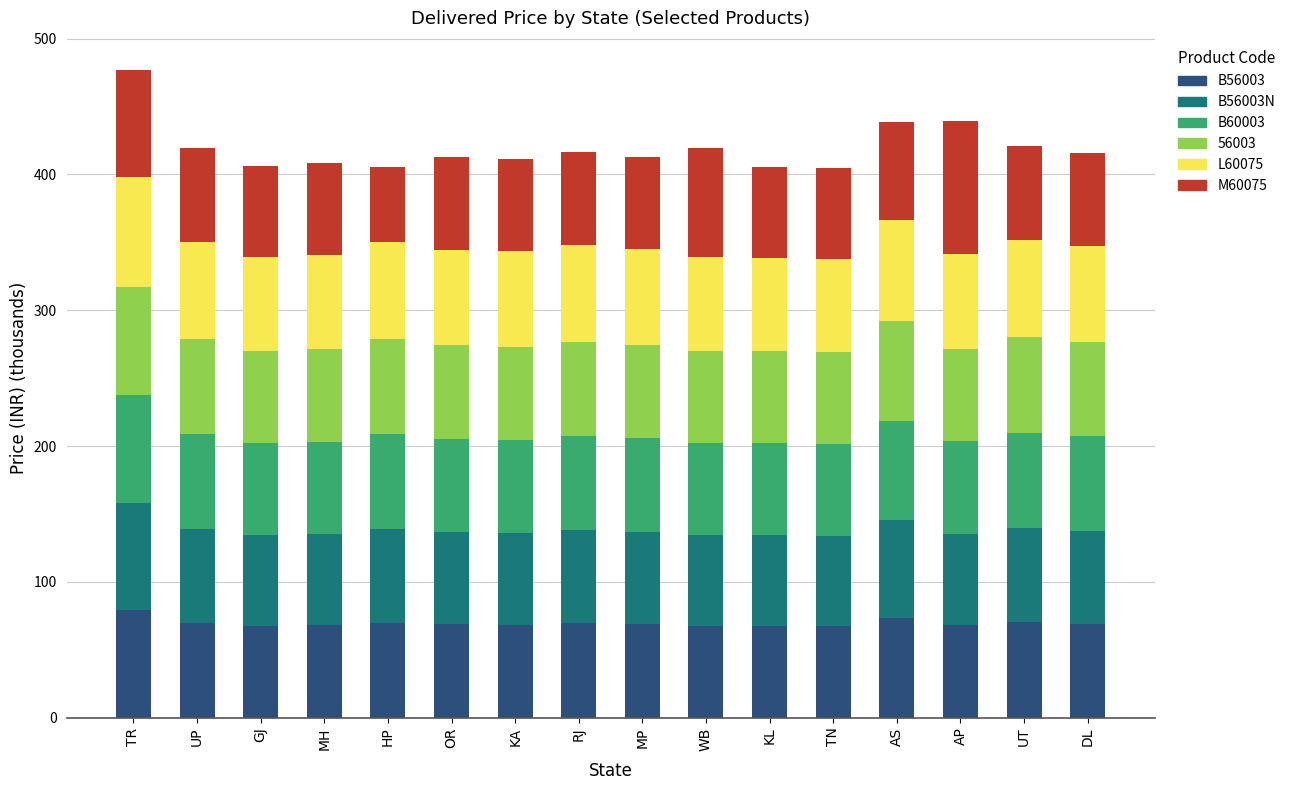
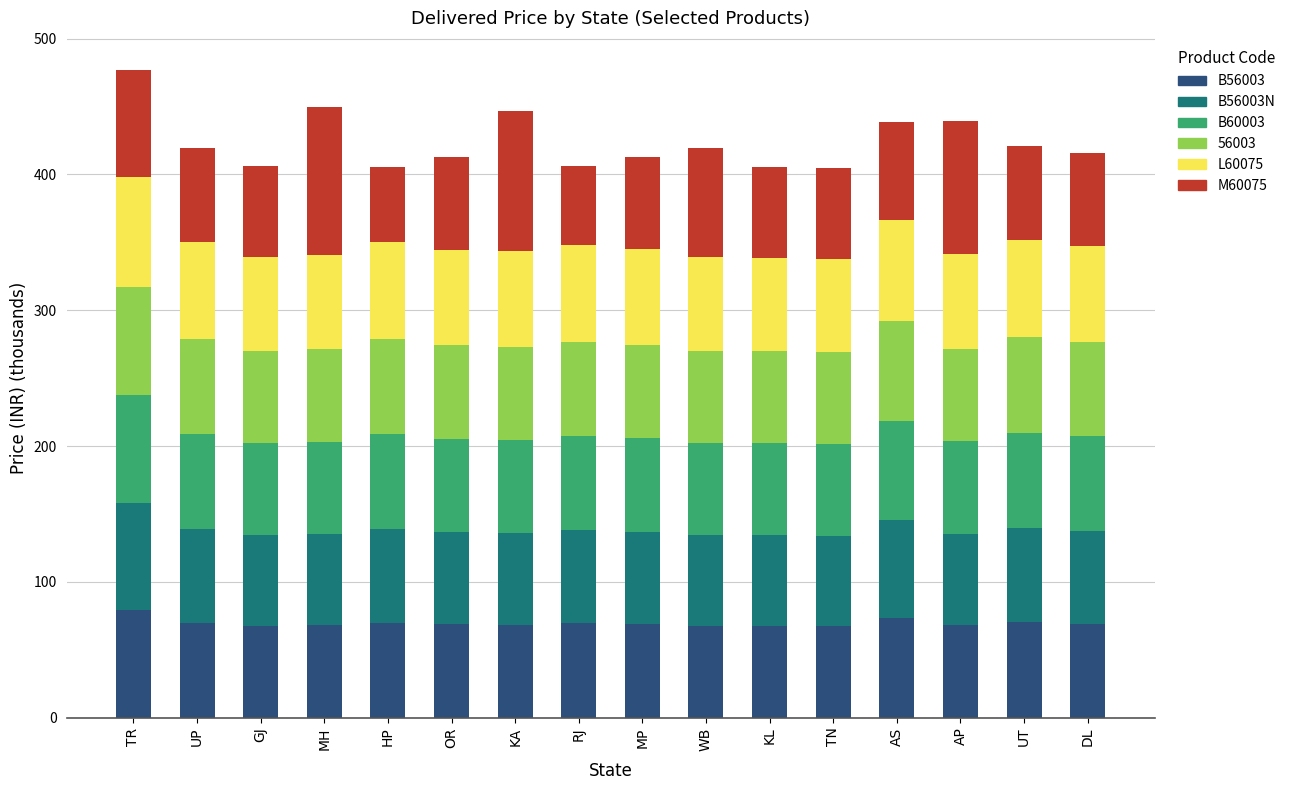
  {
    "56003": {
      "TR": 79,
      "UP": 70,
      "GJ": 68,
      "MH": 68,
      "HP": 70,
      "OR": 69,
      "KA": 69,
      "RJ": 69,
      "MP": 69,
      "WB": 68,
      "KL": 68,
      "TN": 67,
      "AS": 73,
      "AP": 68,
      "UT": 70,
      "DL": 69
    },
    "L60075": {
      "TR": 81,
      "UP": 71,
      "GJ": 69,
      "MH": 69,
      "HP": 71,
      "OR": 70,
      "KA": 70,
      "RJ": 71,
      "MP": 70,
      "WB": 69,
      "KL": 69,
      "TN": 69,
      "AS": 75,
      "AP": 70,
      "UT": 72,
      "DL": 71
    },
    "M60075": {
      "TR": 79,
      "UP": 69,
      "GJ": 67,
-     "MH": 67,
+     "MH": 109,
      "HP": 55,
      "OR": 68,
-     "KA": 68,
-     "RJ": 69,
+     "KA": 103,
+     "RJ": 58,
      "MP": 68,
      "WB": 80,
      "KL": 67,
      "TN": 67,
      "AS": 72,
      "AP": 98,
      "UT": 70,
      "DL": 69
    }
  }
